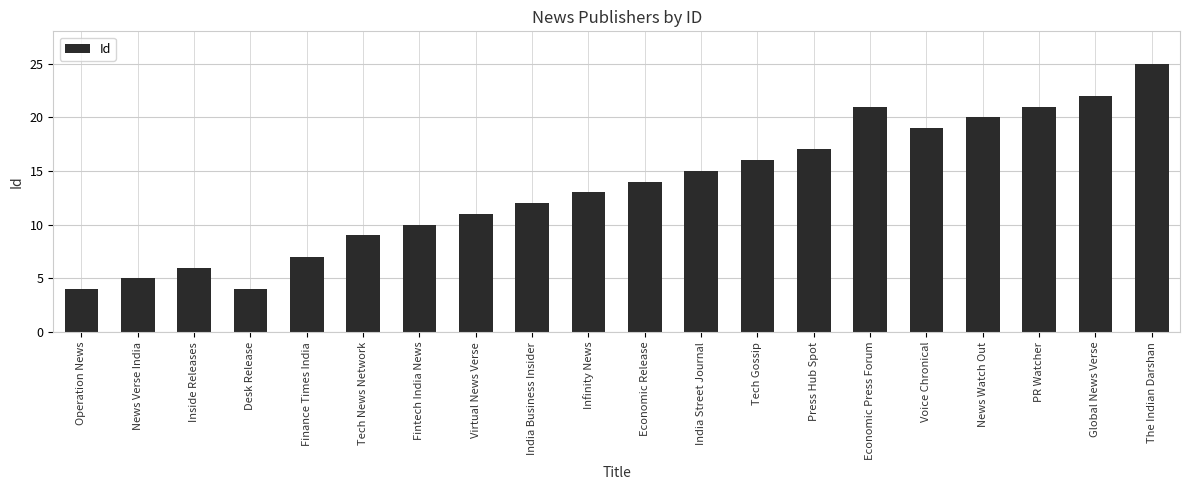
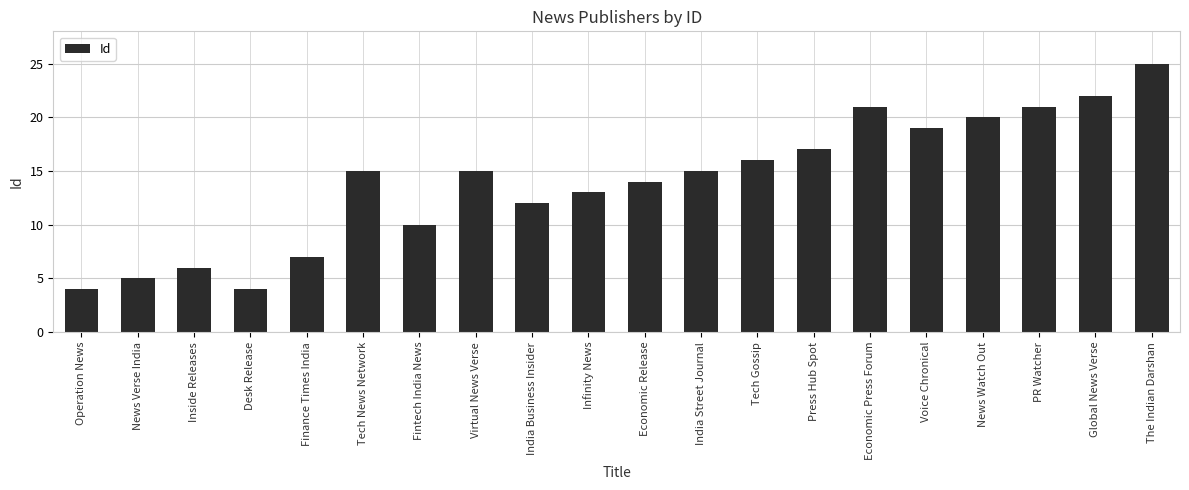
  {
    "Operation News": 4,
    "News Verse India": 5,
    "Inside Releases": 6,
    "Desk Release": 4,
    "Finance Times India": 7,
-   "Tech News Network": 9,
+   "Tech News Network": 15,
    "Fintech India News": 10,
-   "Virtual News Verse": 11,
+   "Virtual News Verse": 15,
    "India Business Insider": 12,
    "Infinity News": 13,
    "Economic Release": 14,
    "India Street Journal": 15,
    "Tech Gossip": 16,
    "Press Hub Spot": 17,
    "Economic Press Forum": 21,
    "Voice Chronical": 19,
    "News Watch Out": 20,
    "PR Watcher": 21,
    "Global News Verse": 22,
    "The Indian Darshan": 25
  }
